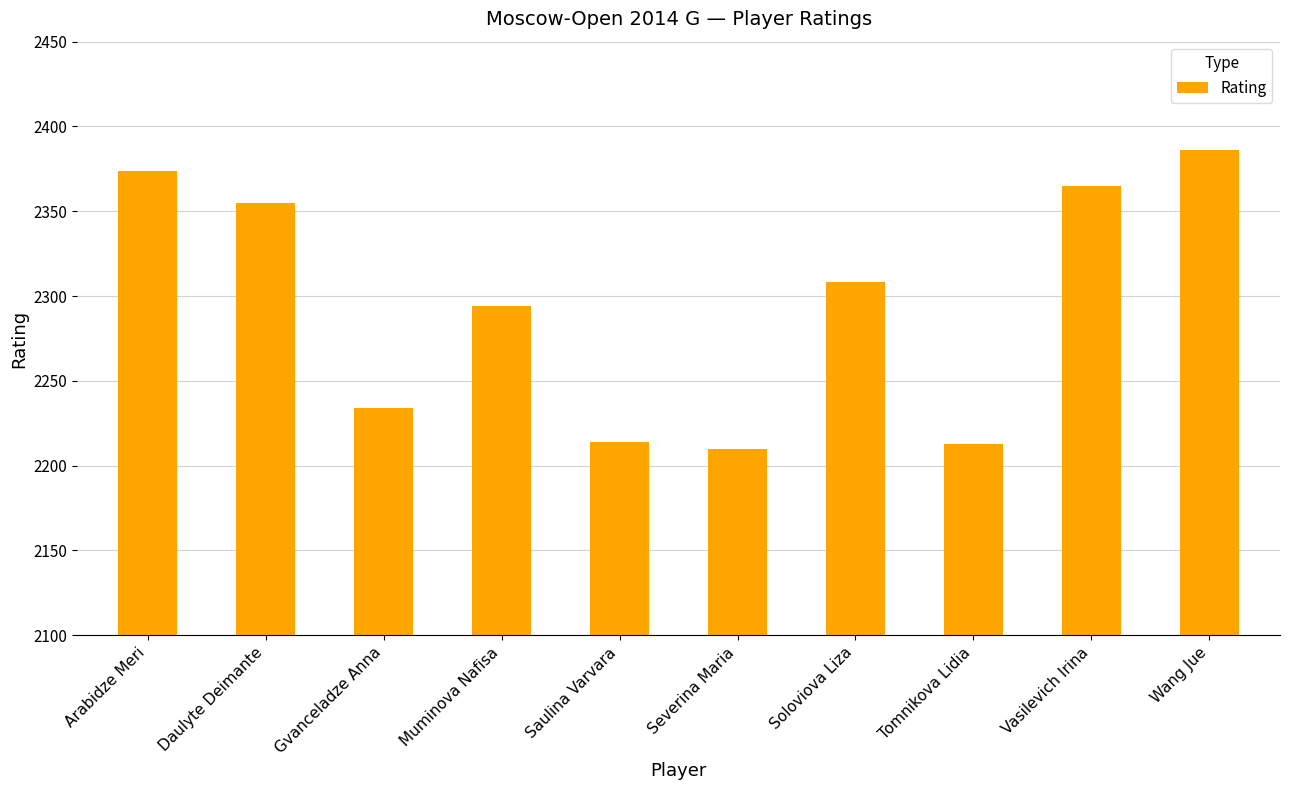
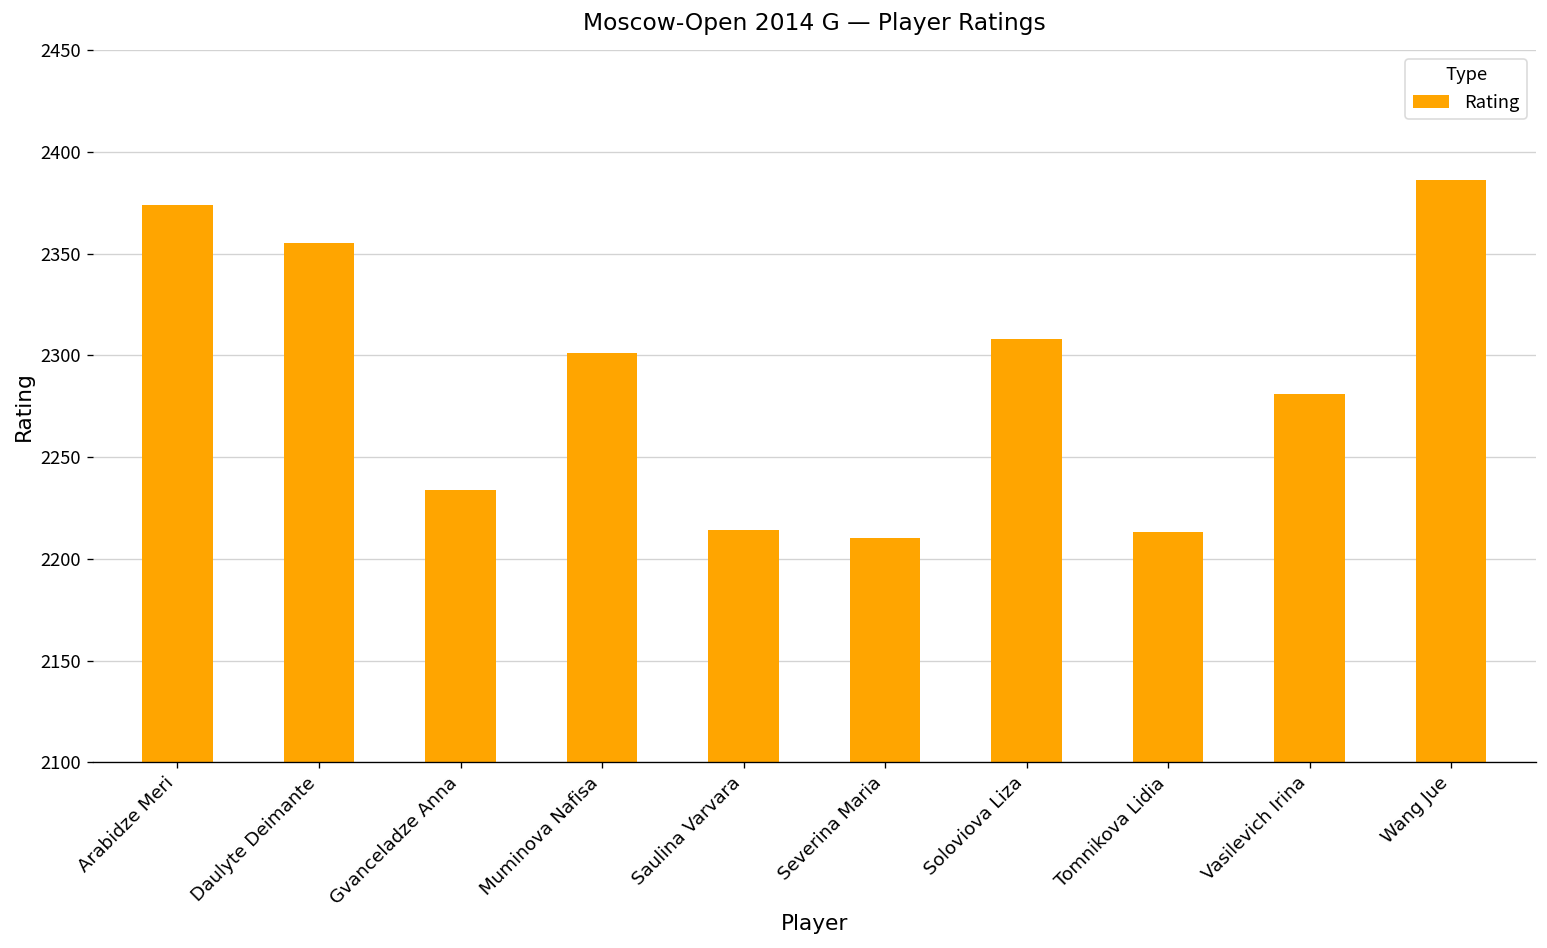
  {
    "Arabidze Meri": 2374,
    "Daulyte Deimante": 2355,
    "Gvanceladze Anna": 2234,
-   "Muminova Nafisa": 2294,
+   "Muminova Nafisa": 2301,
    "Saulina Varvara": 2214,
    "Severina Maria": 2210,
    "Soloviova Liza": 2308,
    "Tomnikova Lidia": 2213,
-   "Vasilevich Irina": 2365,
+   "Vasilevich Irina": 2281,
    "Wang Jue": 2386
  }
